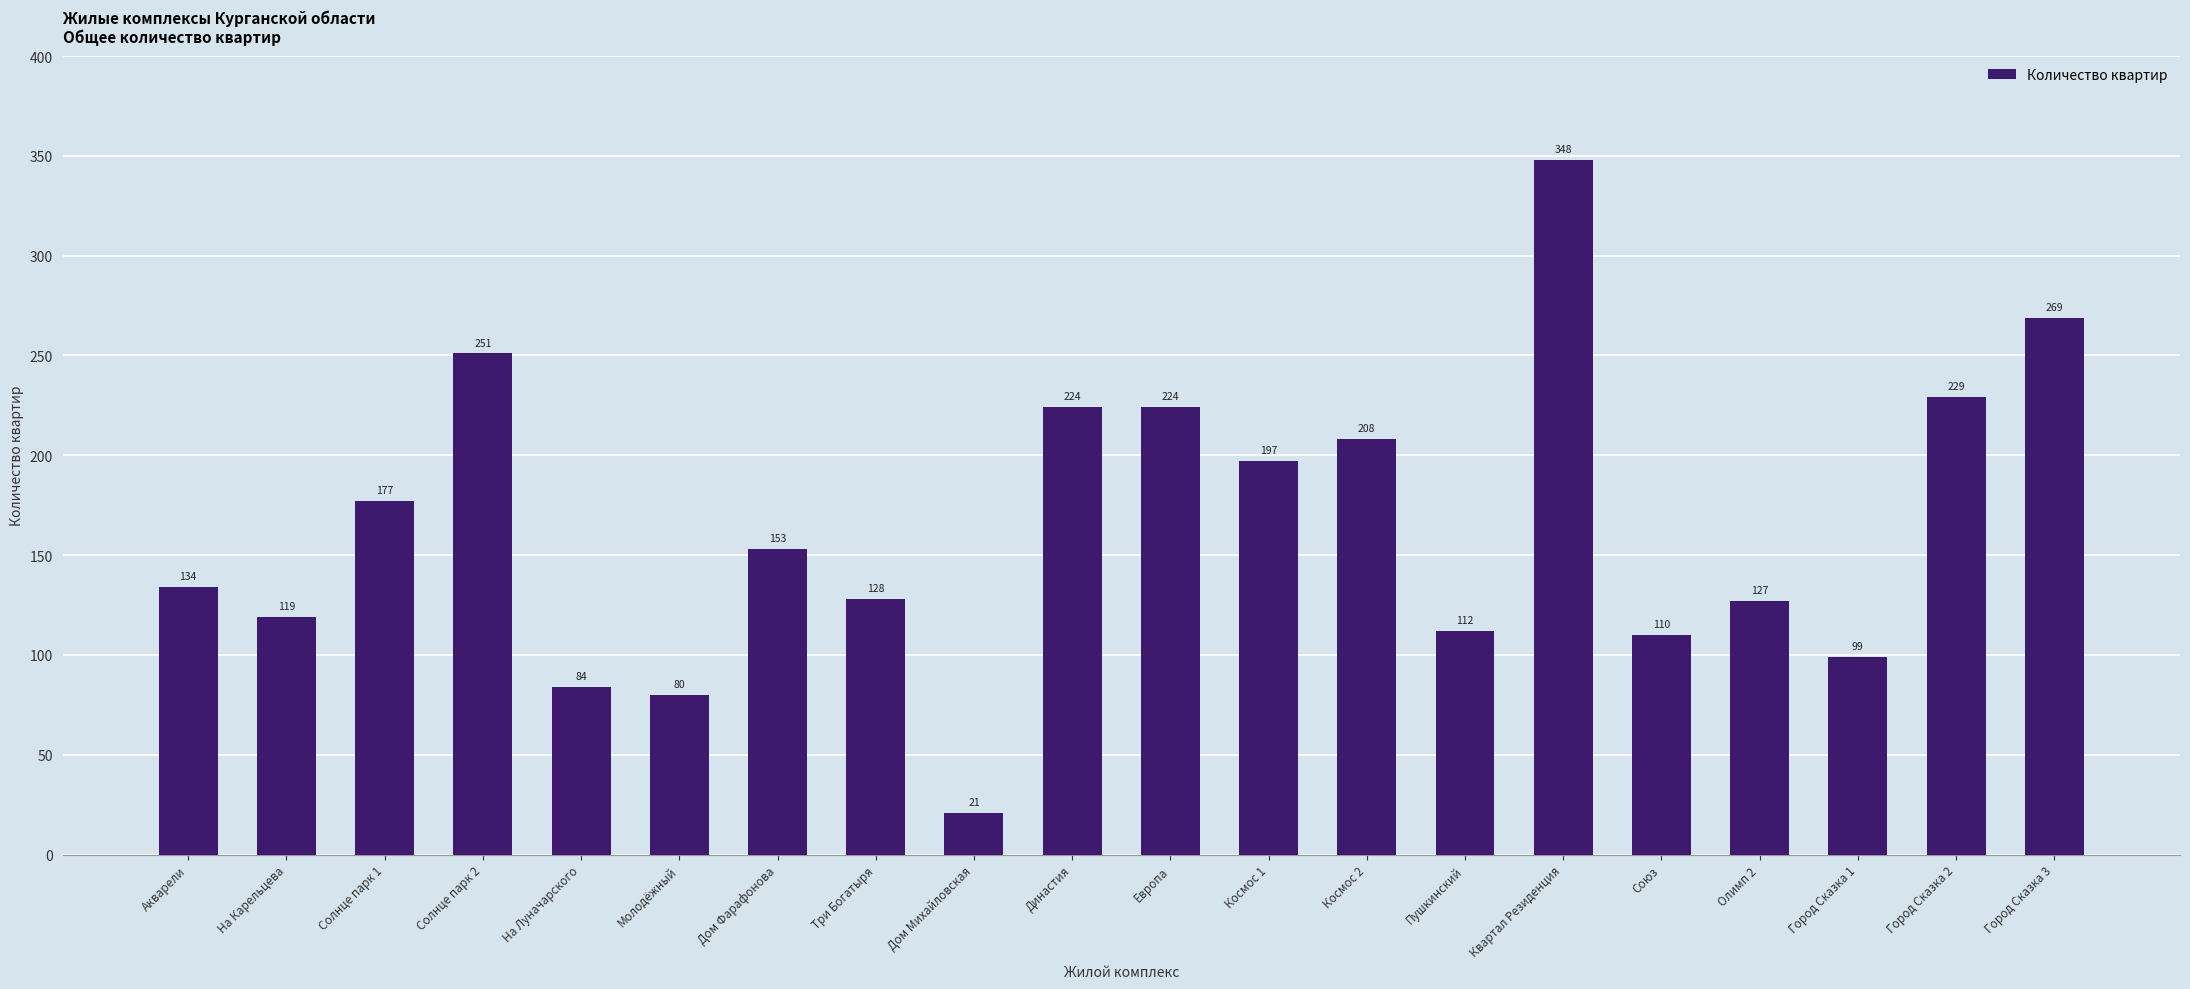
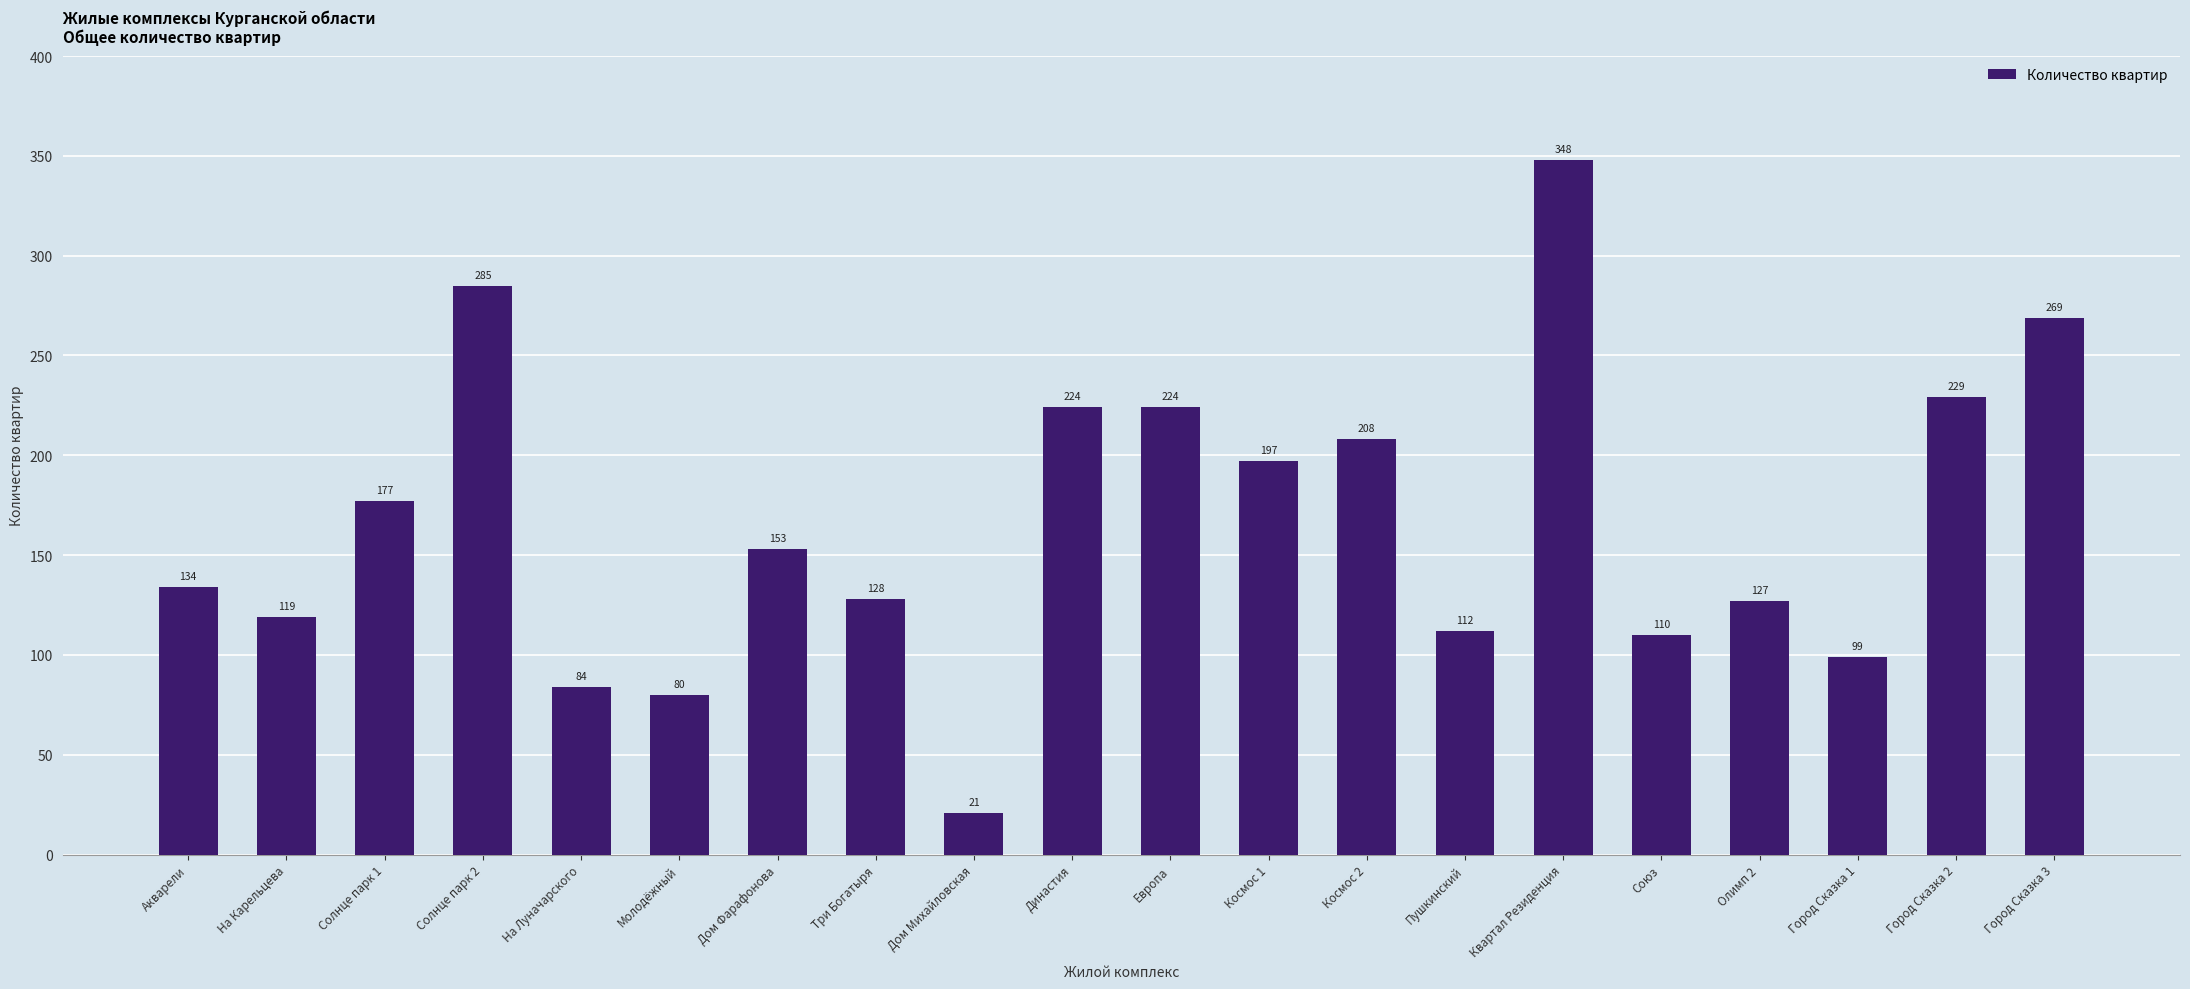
  {
    "Акварели": 134,
    "На Карельцева": 119,
    "Солнце парк 1": 177,
-   "Солнце парк 2": 251,
+   "Солнце парк 2": 285,
    "На Луначарского": 84,
    "Молодёжный": 80,
    "Дом Фарафонова": 153,
    "Три Богатыря": 128,
    "Дом Михайловская": 21,
    "Династия": 224,
    "Европа": 224,
    "Космос 1": 197,
    "Космос 2": 208,
    "Пушкинский": 112,
    "Квартал Резиденция": 348,
    "Союз": 110,
    "Олимп 2": 127,
    "Город Сказка 1": 99,
    "Город Сказка 2": 229,
    "Город Сказка 3": 269
  }
